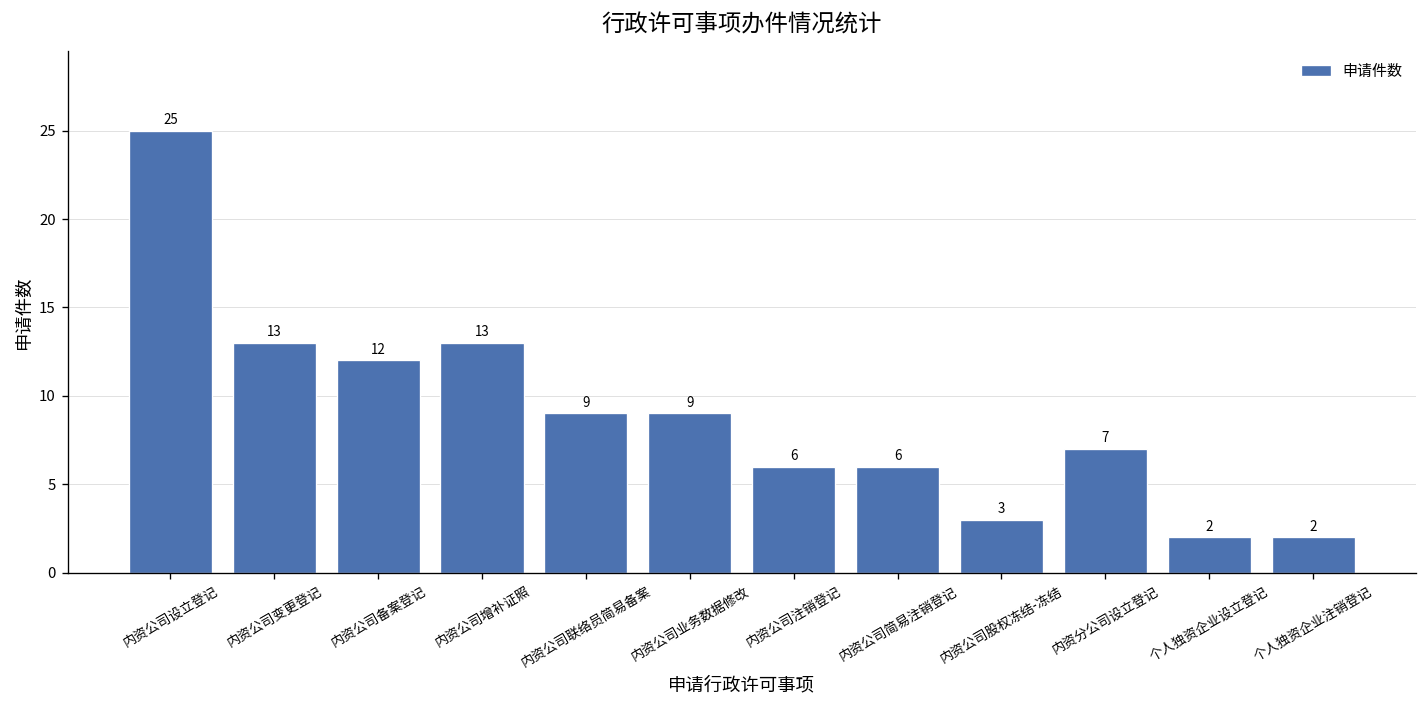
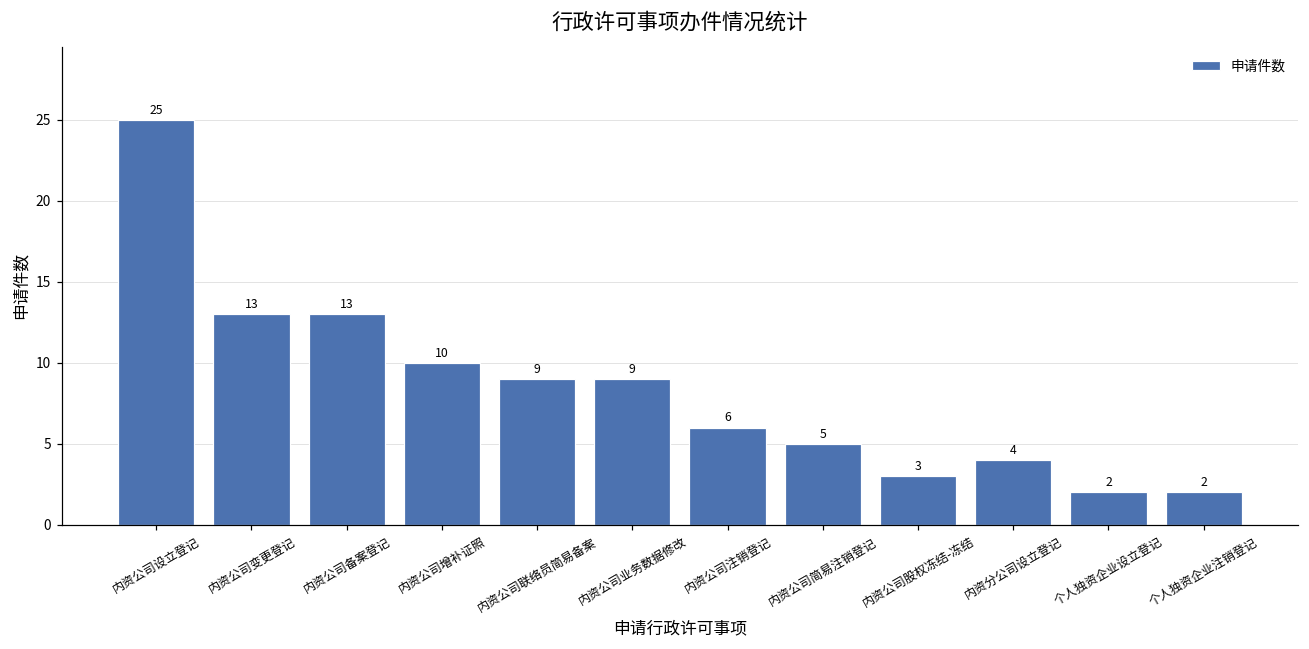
  {
    "内资公司设立登记": 25,
    "内资公司变更登记": 13,
-   "内资公司备案登记": 12,
-   "内资公司增补证照": 13,
+   "内资公司备案登记": 13,
+   "内资公司增补证照": 10,
    "内资公司联络员简易备案": 9,
    "内资公司业务数据修改": 9,
    "内资公司注销登记": 6,
-   "内资公司简易注销登记": 6,
+   "内资公司简易注销登记": 5,
    "内资公司股权冻结-冻结": 3,
-   "内资分公司设立登记": 7,
+   "内资分公司设立登记": 4,
    "个人独资企业设立登记": 2,
    "个人独资企业注销登记": 2
  }
